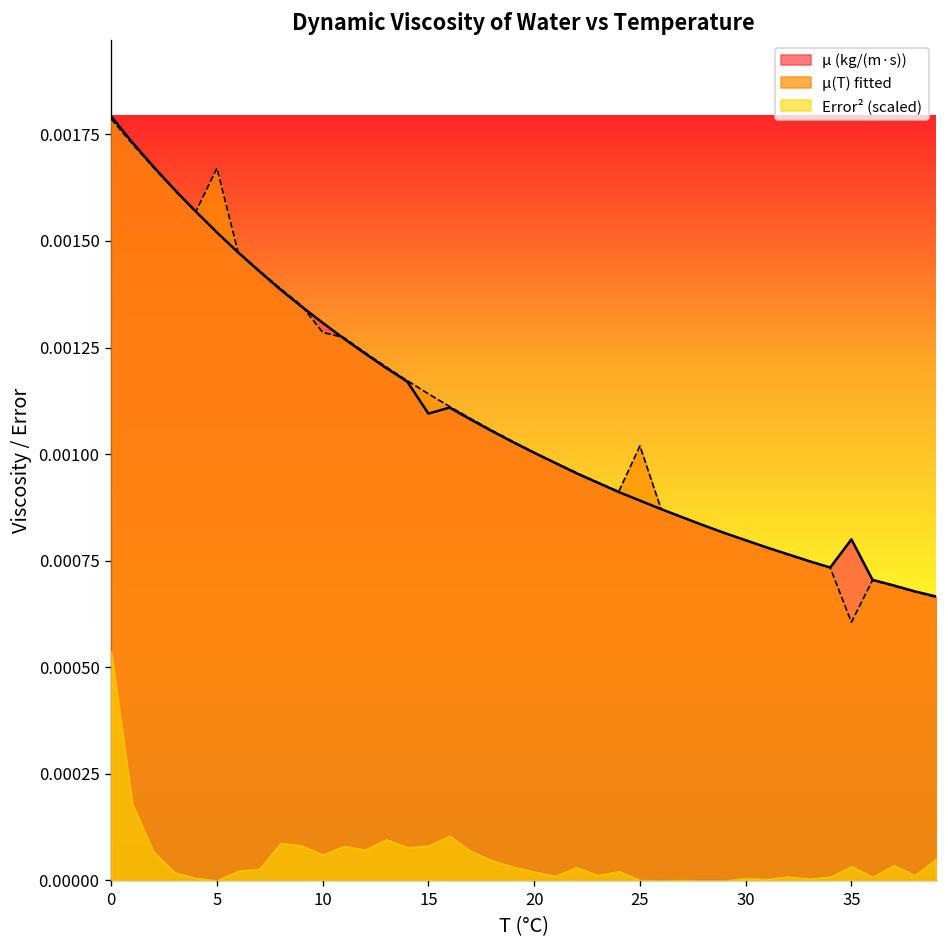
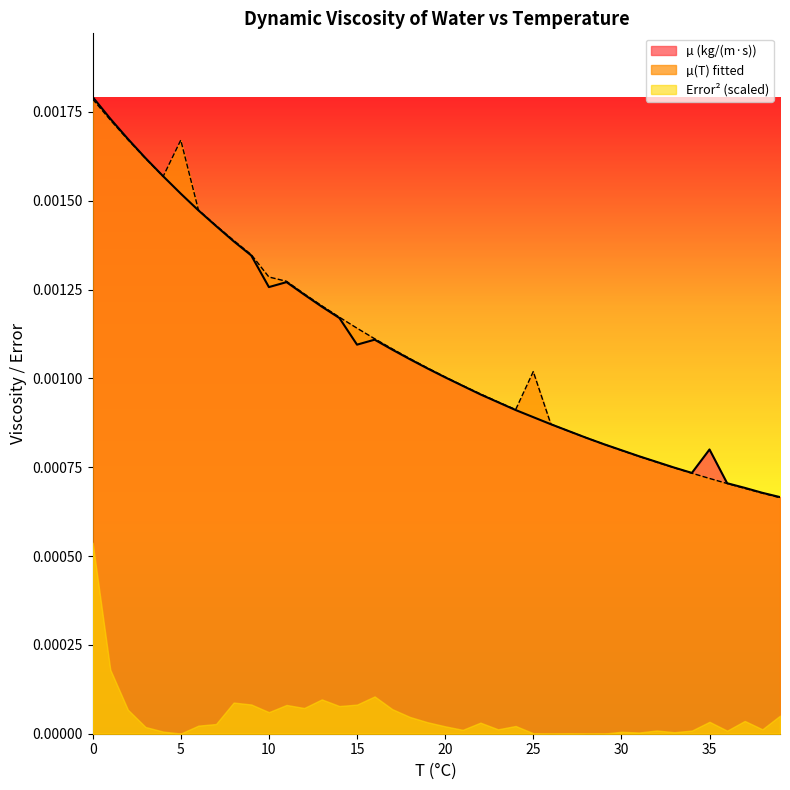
  {
    "µ (kg/(m·s))": {
      "5": 0.00152,
-     "10": 0.00131,
+     "10": 0.00126,
      "15": 0.00110,
      "25": 0.00089,
      "35": 0.00080
    },
    "µ(T) fitted": {
      "5": 0.00167,
      "10": 0.00129,
      "15": 0.00114,
      "25": 0.00102,
-     "35": 0.00061
+     "35": 0.00072
    },
    "Error² (scaled)": {
      "0": 0.00054,
      "10": 0.00006,
      "15": 0.00008,
      "20": 0.00002,
      "35": 0.00003
    }
  }
